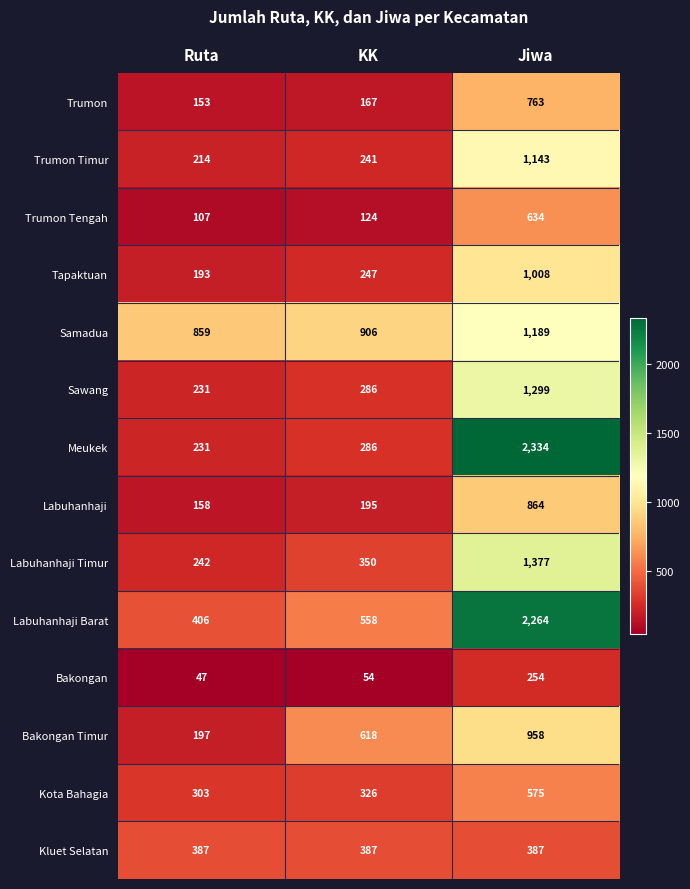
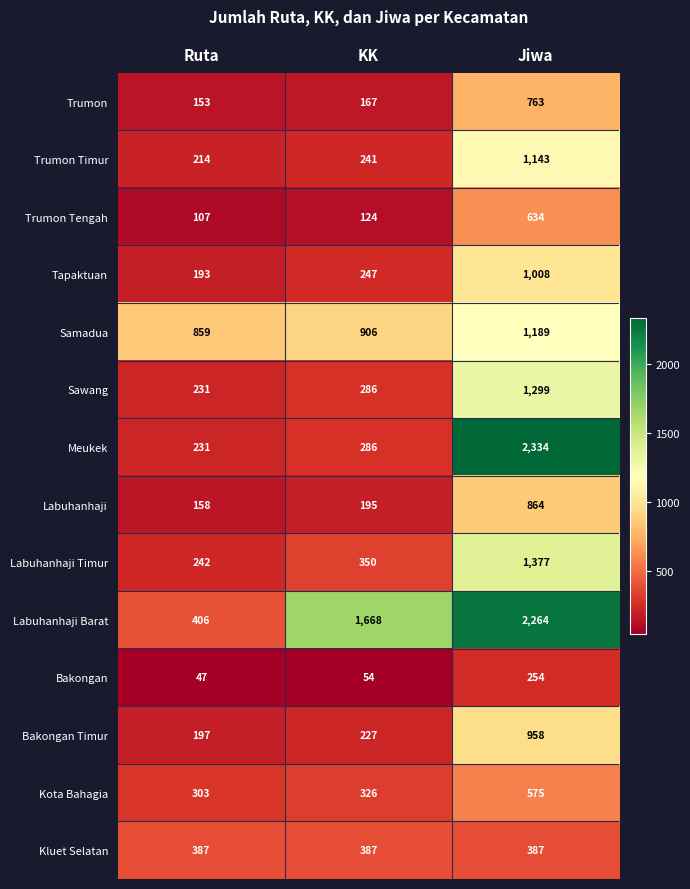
  {
    "Trumon": {
      "Ruta": "153",
      "KK": "167",
      "Jiwa": "763"
    },
    "Trumon Timur": {
      "Ruta": "214",
      "KK": "241",
      "Jiwa": "1,143"
    },
    "Trumon Tengah": {
      "Ruta": "107",
      "KK": "124",
      "Jiwa": "634"
    },
    "Tapaktuan": {
      "Ruta": "193",
      "KK": "247",
      "Jiwa": "1,008"
    },
    "Samadua": {
      "Ruta": "859",
      "KK": "906",
      "Jiwa": "1,189"
    },
    "Sawang": {
      "Ruta": "231",
      "KK": "286",
      "Jiwa": "1,299"
    },
    "Meukek": {
      "Ruta": "231",
      "KK": "286",
      "Jiwa": "2,334"
    },
    "Labuhanhaji": {
      "Ruta": "158",
      "KK": "195",
      "Jiwa": "864"
    },
    "Labuhanhaji Timur": {
      "Ruta": "242",
      "KK": "350",
      "Jiwa": "1,377"
    },
    "Labuhanhaji Barat": {
      "Ruta": "406",
-     "KK": "558",
+     "KK": "1,668",
      "Jiwa": "2,264"
    },
    "Bakongan": {
      "Ruta": "47",
      "KK": "54",
      "Jiwa": "254"
    },
    "Bakongan Timur": {
      "Ruta": "197",
-     "KK": "618",
+     "KK": "227",
      "Jiwa": "958"
    },
    "Kota Bahagia": {
      "Ruta": "303",
      "KK": "326",
      "Jiwa": "575"
    },
    "Kluet Selatan": {
      "Ruta": "387",
      "KK": "387",
      "Jiwa": "387"
    }
  }
